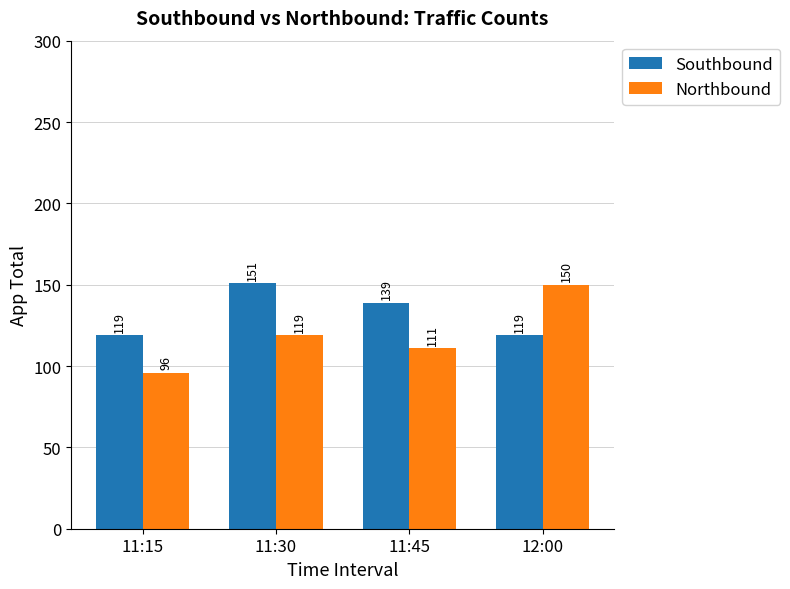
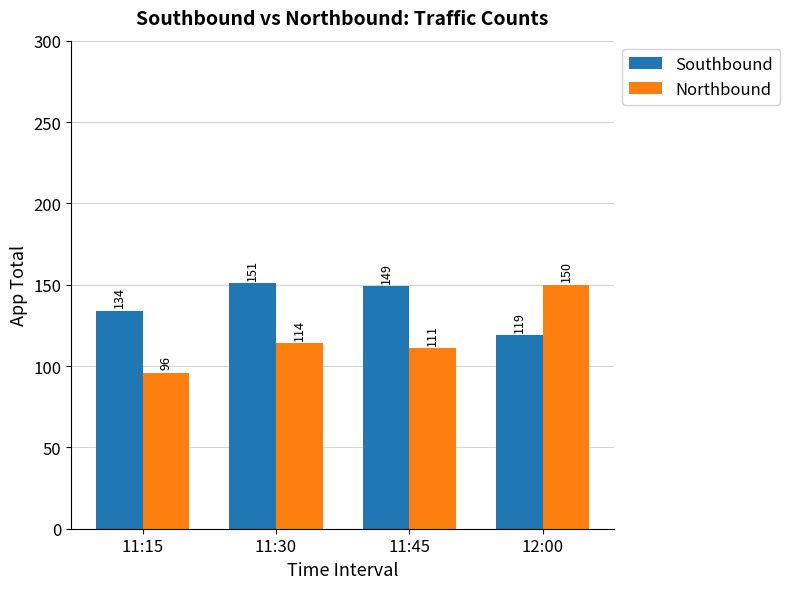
  {
    "Southbound": {
-     "11:15": 119,
+     "11:15": 134,
      "11:30": 151,
-     "11:45": 139,
+     "11:45": 149,
      "12:00": 119
    },
    "Northbound": {
      "11:15": 96,
-     "11:30": 119,
+     "11:30": 114,
      "11:45": 111,
      "12:00": 150
    }
  }
